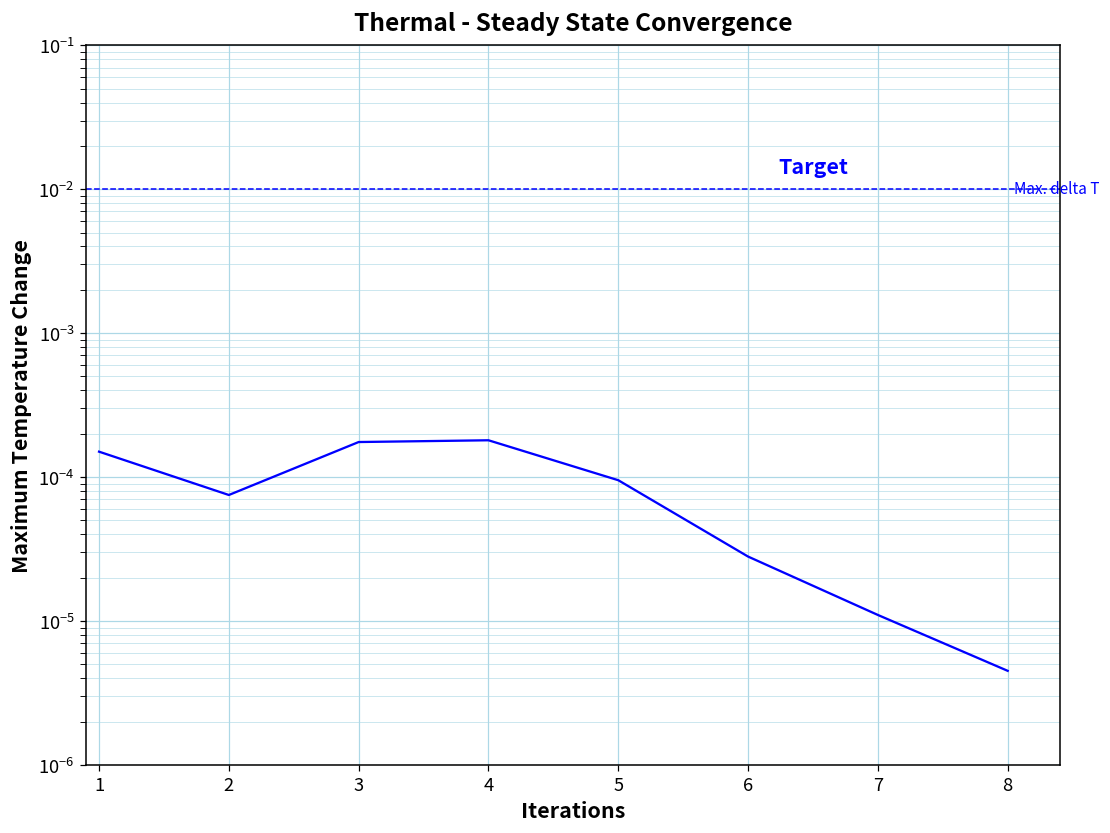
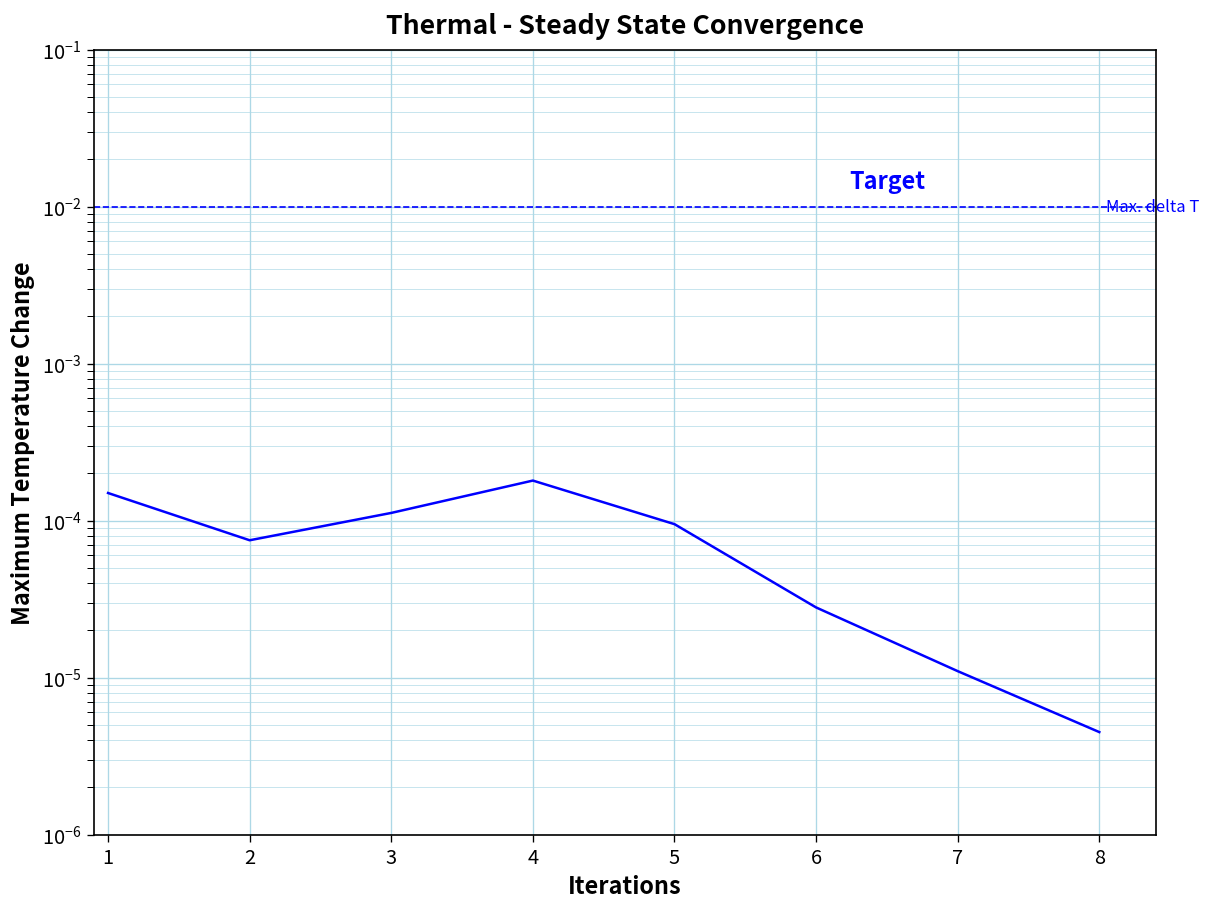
  {
    "1": 0.00015,
    "2": 0.00008,
-   "3": 0.00018,
+   "3": 0.00011,
    "4": 0.00018,
    "5": 0.00010,
    "6": 0.000028,
    "7": 0.000011,
    "8": 0.0000045
  }
